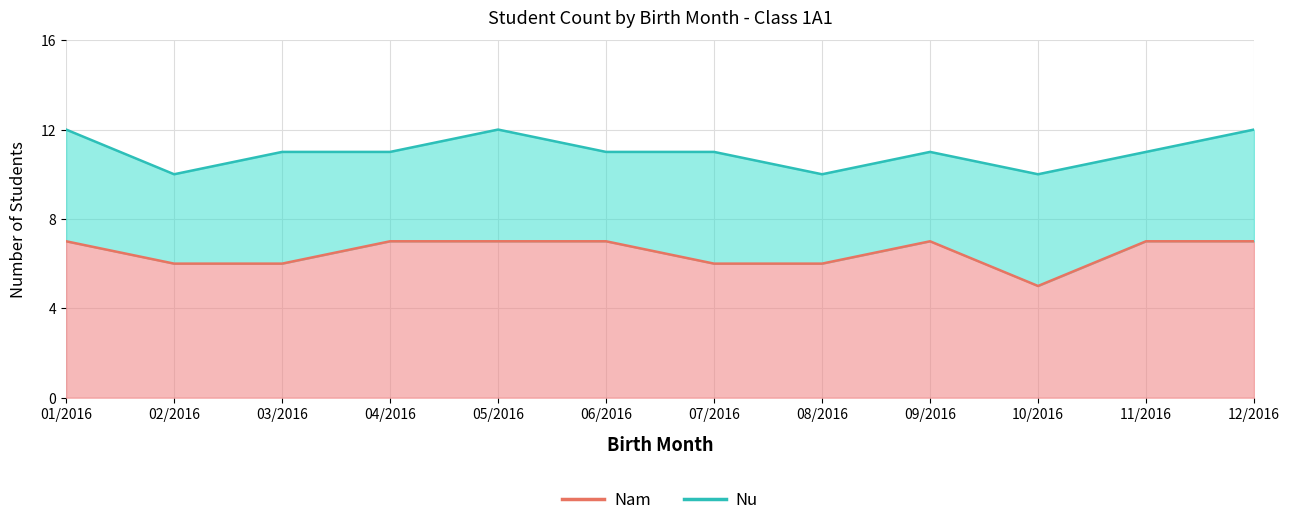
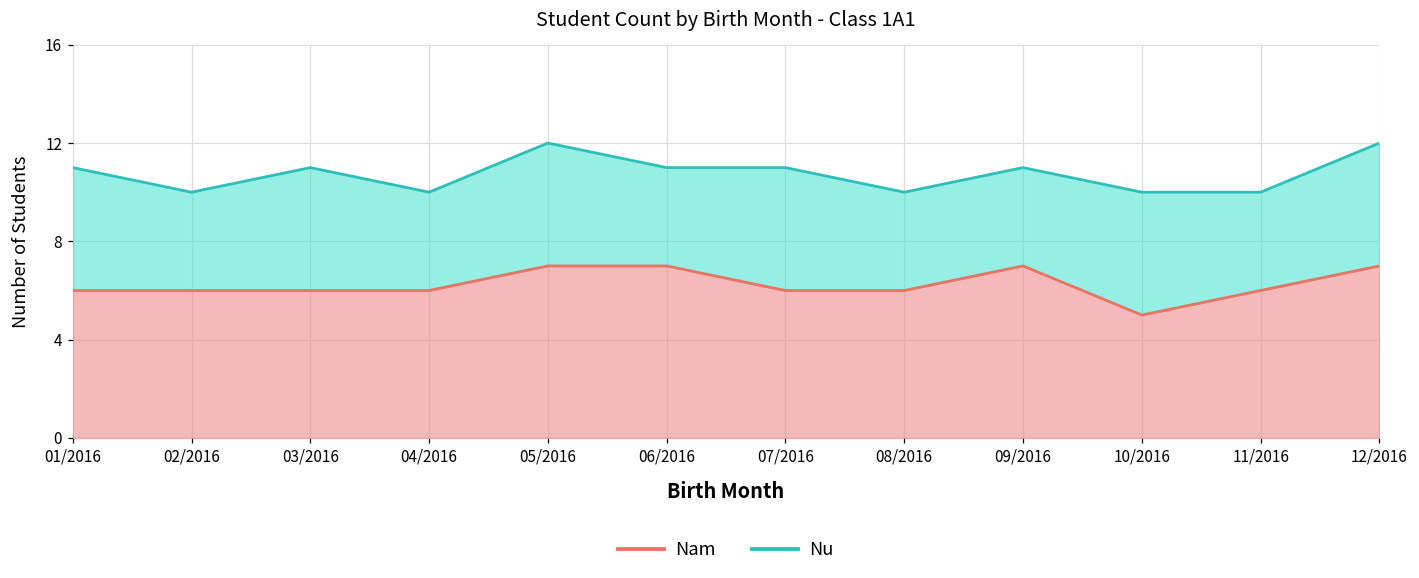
  {
    "Nam": {
-     "01/2016": 7,
+     "01/2016": 6,
      "02/2016": 6,
      "03/2016": 6,
-     "04/2016": 7,
+     "04/2016": 6,
      "05/2016": 7,
      "06/2016": 7,
      "07/2016": 6,
      "08/2016": 6,
      "09/2016": 7,
      "10/2016": 5,
-     "11/2016": 7,
+     "11/2016": 6,
      "12/2016": 7
    }
  }
